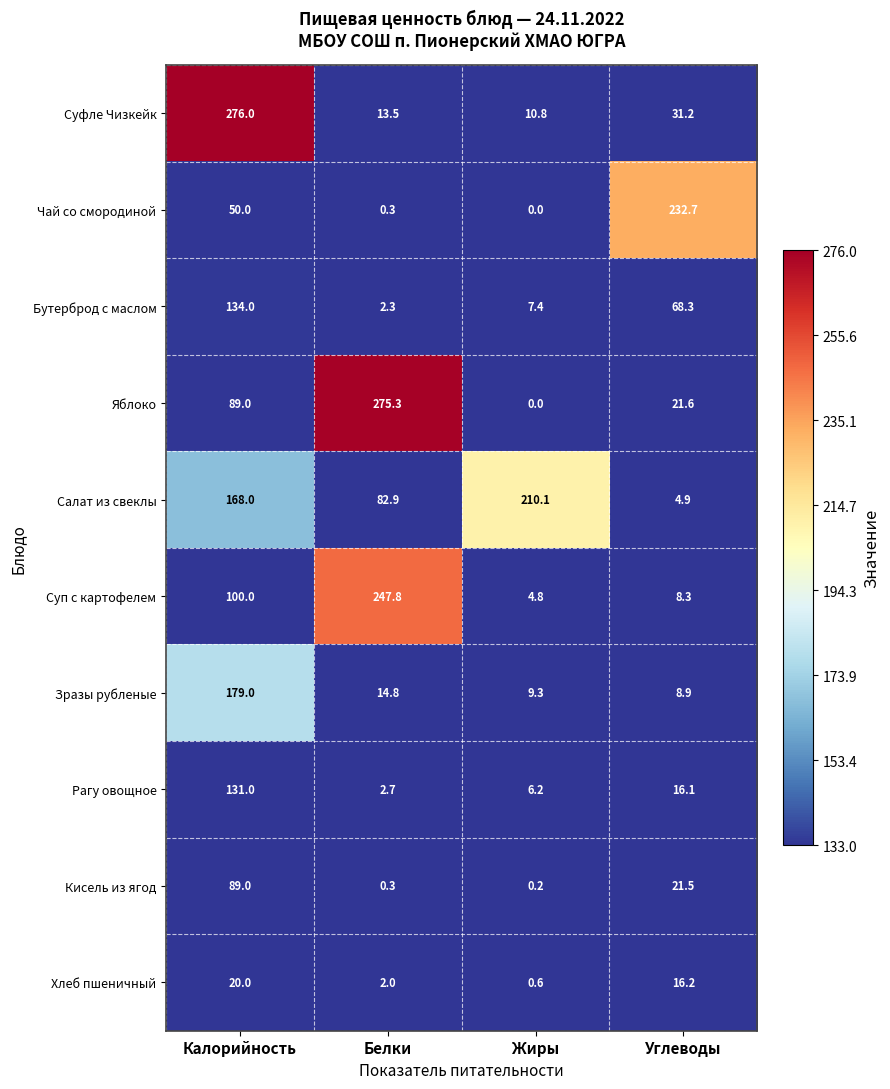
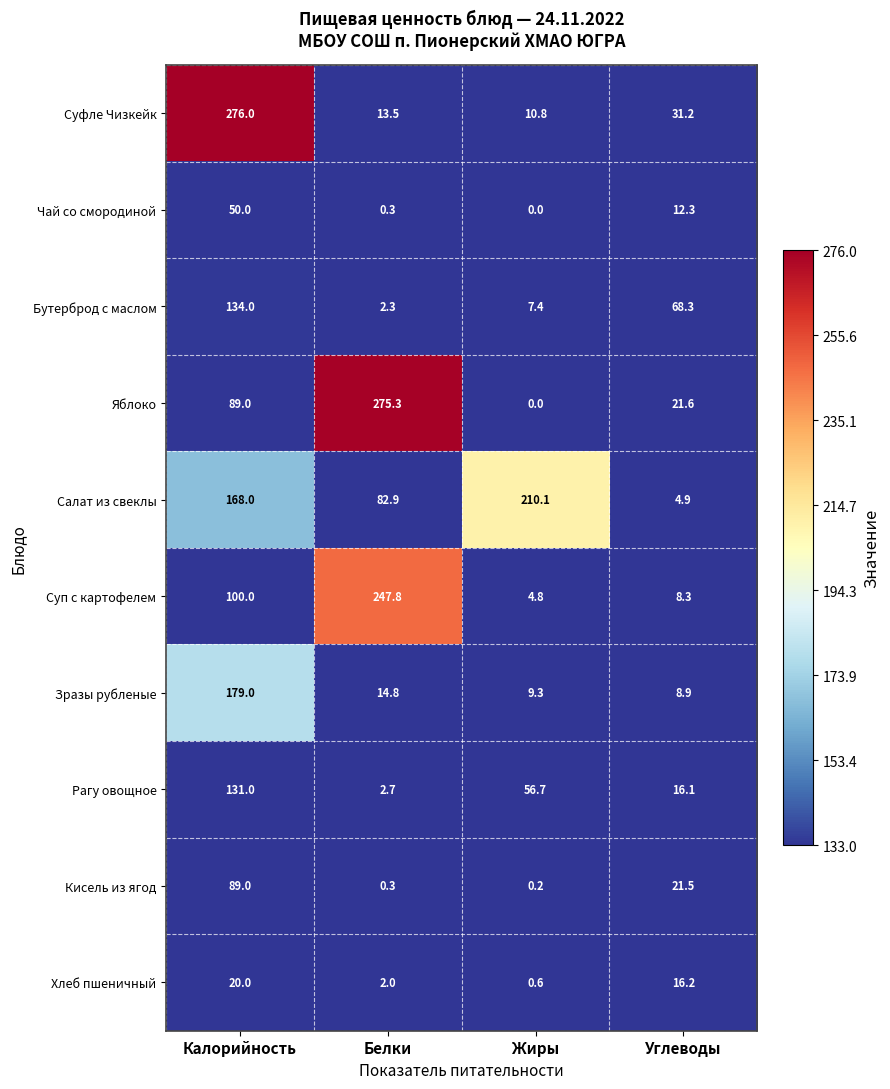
  {
    "Суфле Чизкейк": {
      "Калорийность": 276.0,
      "Белки": 13.5,
      "Жиры": 10.8,
      "Углеводы": 31.2
    },
    "Чай со смородиной": {
      "Калорийность": 50.0,
      "Белки": 0.3,
      "Жиры": 0.0,
-     "Углеводы": 232.7
+     "Углеводы": 12.3
    },
    "Бутерброд с маслом": {
      "Калорийность": 134.0,
      "Белки": 2.3,
      "Жиры": 7.4,
      "Углеводы": 68.3
    },
    "Яблоко": {
      "Калорийность": 89.0,
      "Белки": 275.3,
      "Жиры": 0.0,
      "Углеводы": 21.6
    },
    "Салат из свеклы": {
      "Калорийность": 168.0,
      "Белки": 82.9,
      "Жиры": 210.1,
      "Углеводы": 4.9
    },
    "Суп с картофелем": {
      "Калорийность": 100.0,
      "Белки": 247.8,
      "Жиры": 4.8,
      "Углеводы": 8.3
    },
    "Зразы рубленые": {
      "Калорийность": 179.0,
      "Белки": 14.8,
      "Жиры": 9.3,
      "Углеводы": 8.9
    },
    "Рагу овощное": {
      "Калорийность": 131.0,
      "Белки": 2.7,
-     "Жиры": 6.2,
+     "Жиры": 56.7,
      "Углеводы": 16.1
    },
    "Кисель из ягод": {
      "Калорийность": 89.0,
      "Белки": 0.3,
      "Жиры": 0.2,
      "Углеводы": 21.5
    },
    "Хлеб пшеничный": {
      "Калорийность": 20.0,
      "Белки": 2.0,
      "Жиры": 0.6,
      "Углеводы": 16.2
    }
  }
